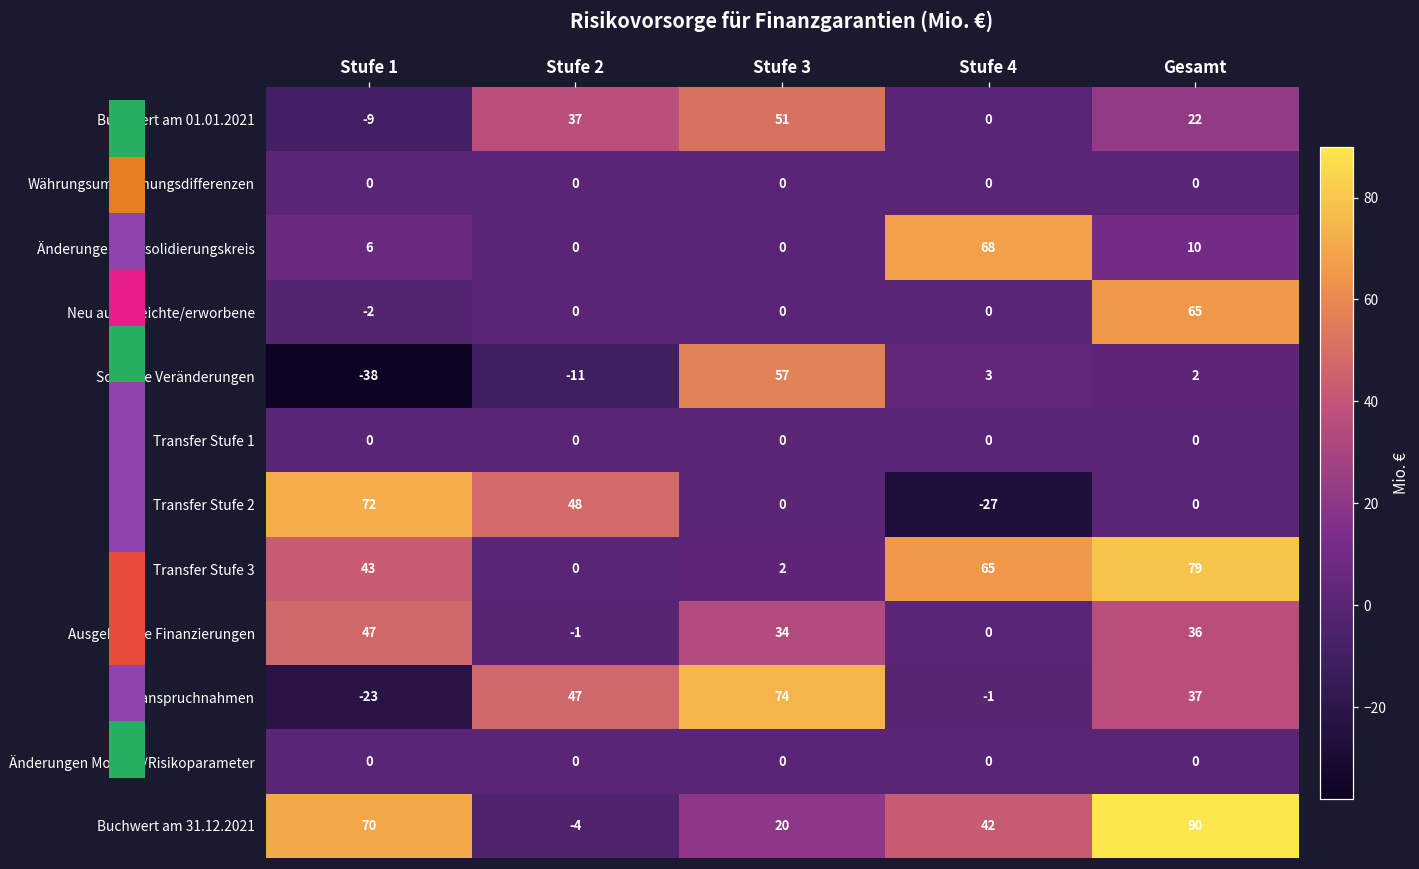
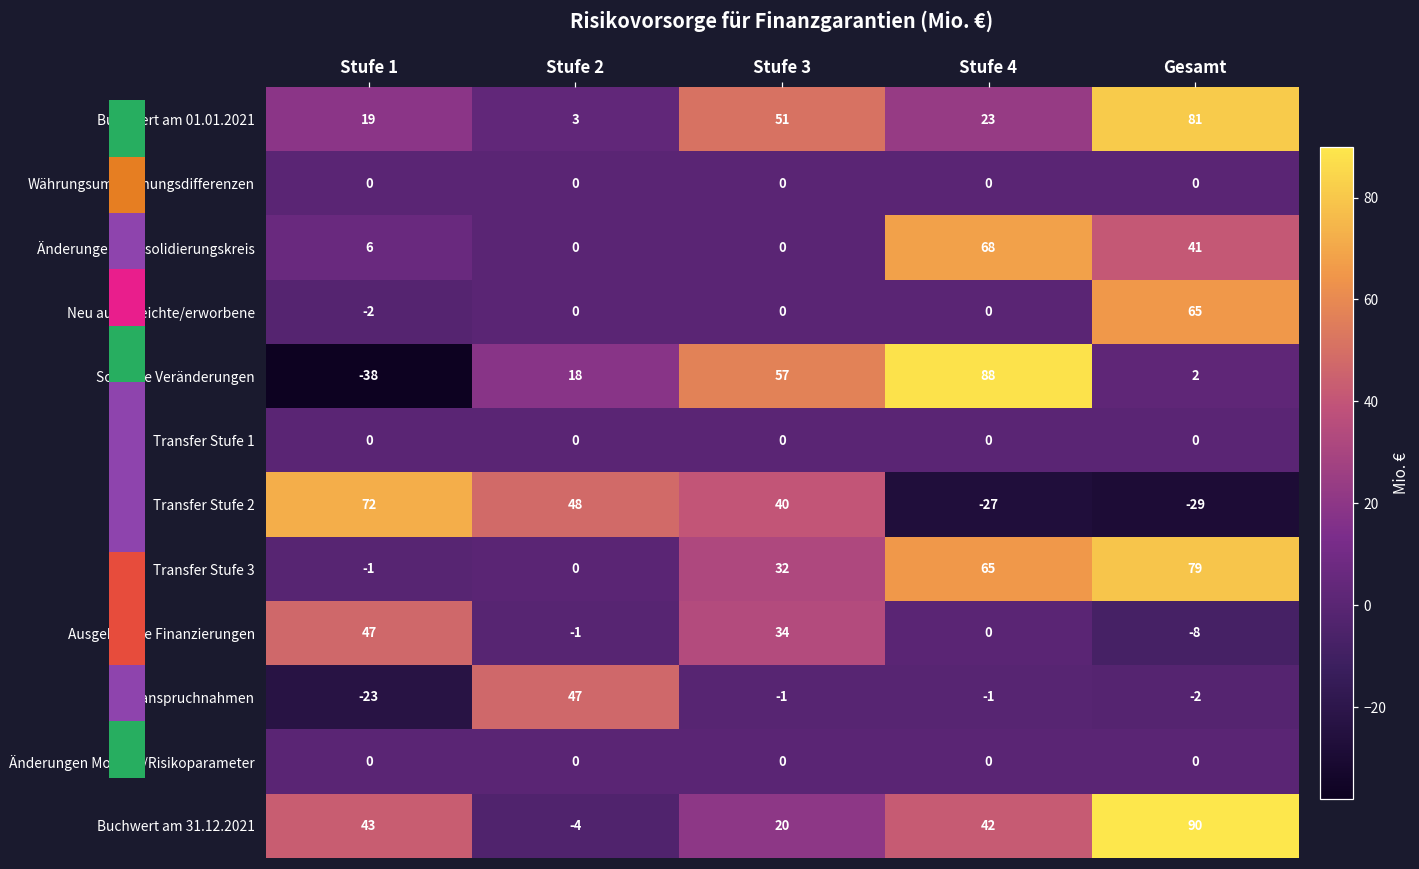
  {
    "Buchwert am 01.01.2021": {
-     "Stufe 1": -9,
-     "Stufe 2": 37,
+     "Stufe 1": 19,
+     "Stufe 2": 3,
      "Stufe 3": 51,
-     "Stufe 4": 0,
-     "Gesamt": 22
+     "Stufe 4": 23,
+     "Gesamt": 81
    },
    "Währungsumrechnungsdifferenzen": {
      "Stufe 1": 0,
      "Stufe 2": 0,
      "Stufe 3": 0,
      "Stufe 4": 0,
      "Gesamt": 0
    },
    "Änderungen Konsolidierungskreis": {
      "Stufe 1": 6,
      "Stufe 2": 0,
      "Stufe 3": 0,
      "Stufe 4": 68,
-     "Gesamt": 10
+     "Gesamt": 41
    },
    "Neu ausgereichte/erworbene": {
      "Stufe 1": -2,
      "Stufe 2": 0,
      "Stufe 3": 0,
      "Stufe 4": 0,
      "Gesamt": 65
    },
    "Sonstige Veränderungen": {
      "Stufe 1": -38,
-     "Stufe 2": -11,
+     "Stufe 2": 18,
      "Stufe 3": 57,
-     "Stufe 4": 3,
+     "Stufe 4": 88,
      "Gesamt": 2
    },
    "Transfer Stufe 1": {
      "Stufe 1": 0,
      "Stufe 2": 0,
      "Stufe 3": 0,
      "Stufe 4": 0,
      "Gesamt": 0
    },
    "Transfer Stufe 2": {
      "Stufe 1": 72,
      "Stufe 2": 48,
-     "Stufe 3": 0,
+     "Stufe 3": 40,
      "Stufe 4": -27,
-     "Gesamt": 0
+     "Gesamt": -29
    },
    "Transfer Stufe 3": {
-     "Stufe 1": 43,
+     "Stufe 1": -1,
      "Stufe 2": 0,
-     "Stufe 3": 2,
+     "Stufe 3": 32,
      "Stufe 4": 65,
      "Gesamt": 79
    },
    "Ausgebuchte Finanzierungen": {
      "Stufe 1": 47,
      "Stufe 2": -1,
      "Stufe 3": 34,
      "Stufe 4": 0,
-     "Gesamt": 36
+     "Gesamt": -8
    },
    "Inanspruchnahmen": {
      "Stufe 1": -23,
      "Stufe 2": 47,
-     "Stufe 3": 74,
+     "Stufe 3": -1,
      "Stufe 4": -1,
-     "Gesamt": 37
+     "Gesamt": -2
    },
    "Änderungen Modelle/Risikoparameter": {
      "Stufe 1": 0,
      "Stufe 2": 0,
      "Stufe 3": 0,
      "Stufe 4": 0,
      "Gesamt": 0
    },
    "Buchwert am 31.12.2021": {
-     "Stufe 1": 70,
+     "Stufe 1": 43,
      "Stufe 2": -4,
      "Stufe 3": 20,
      "Stufe 4": 42,
      "Gesamt": 90
    }
  }
